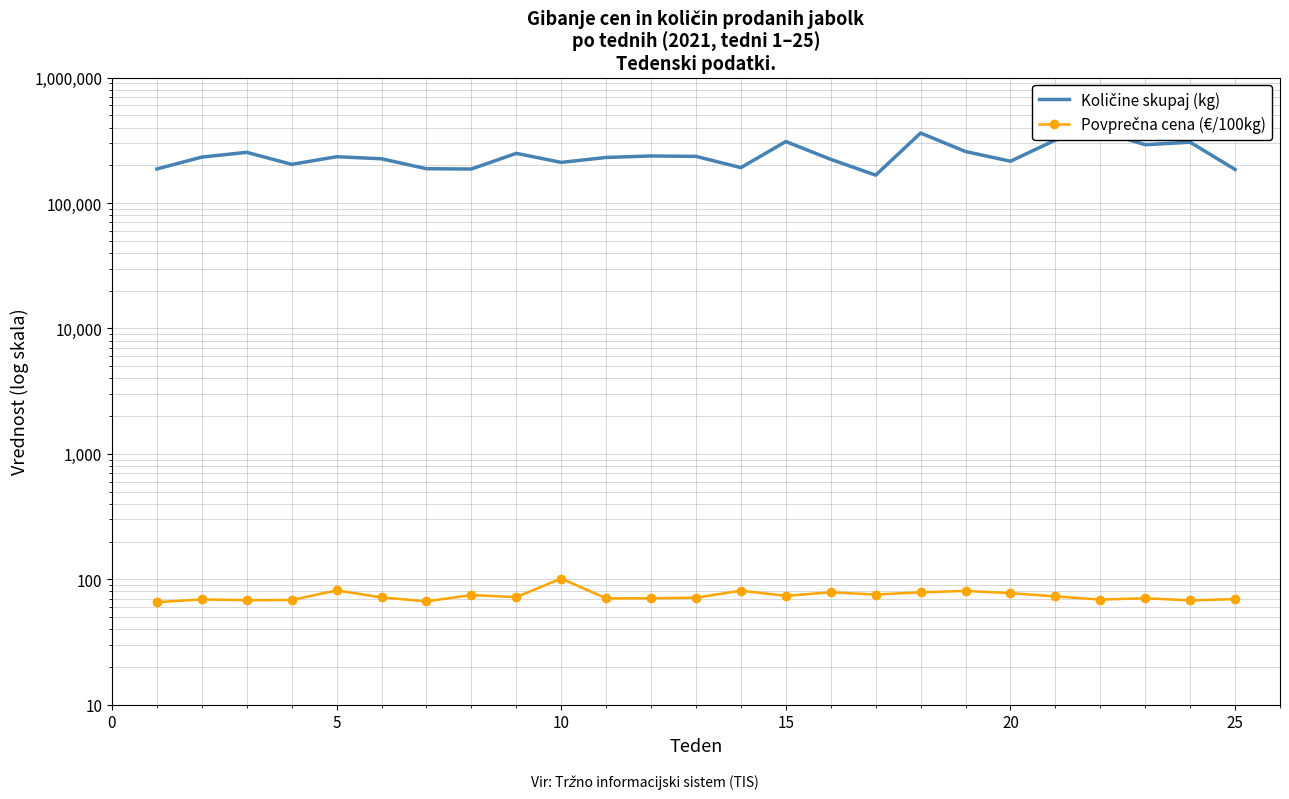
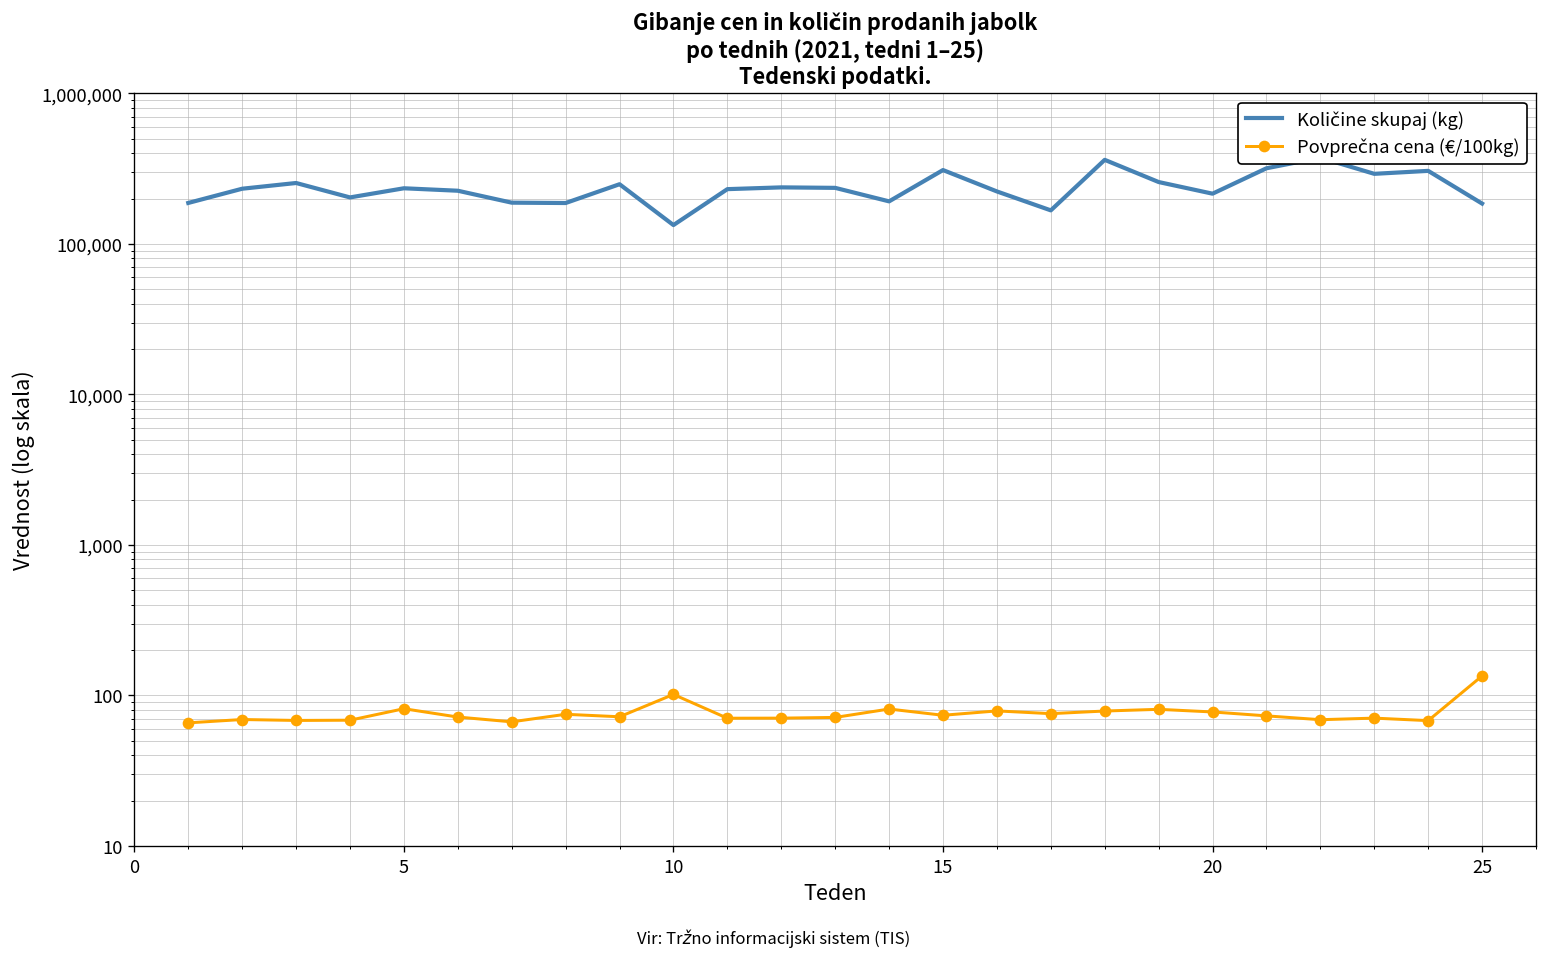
  {
    "Količine skupaj (kg)": {
      "5": "230,000",
-     "10": "210,000",
+     "10": "130,000",
      "15": "310,000",
      "20": "220,000",
      "25": "190,000"
    },
    "Povprečna cena (€/100kg)": {
      "5": "80",
      "10": "100",
      "15": "70",
      "20": "80",
-     "25": "70"
+     "25": "130"
    }
  }
